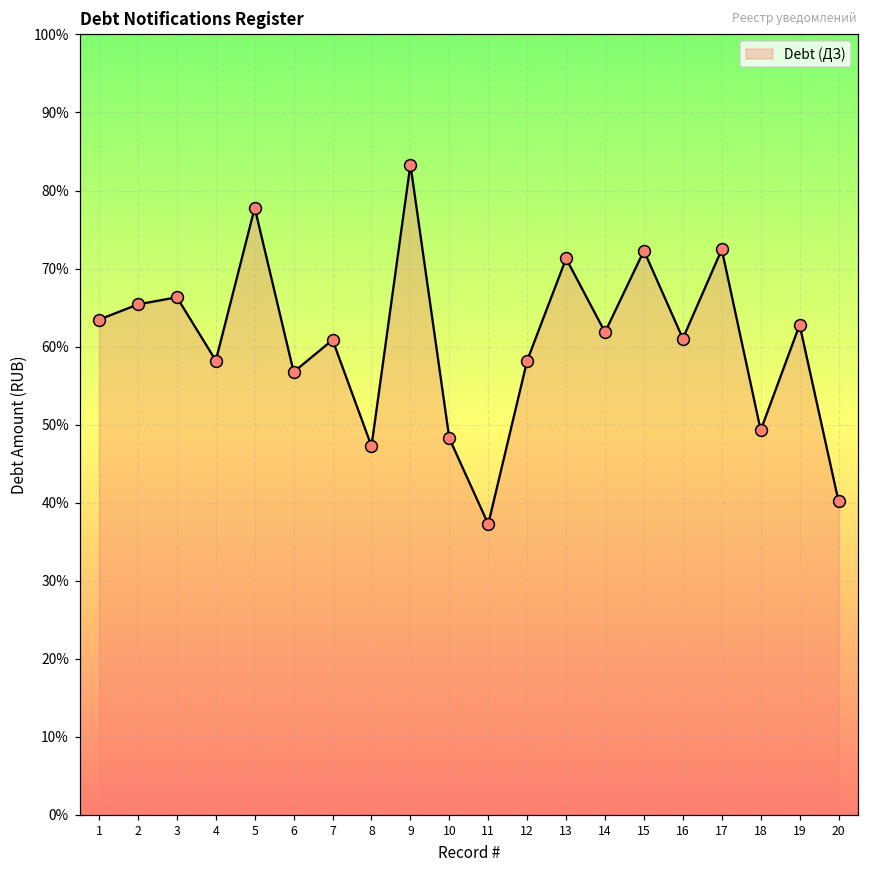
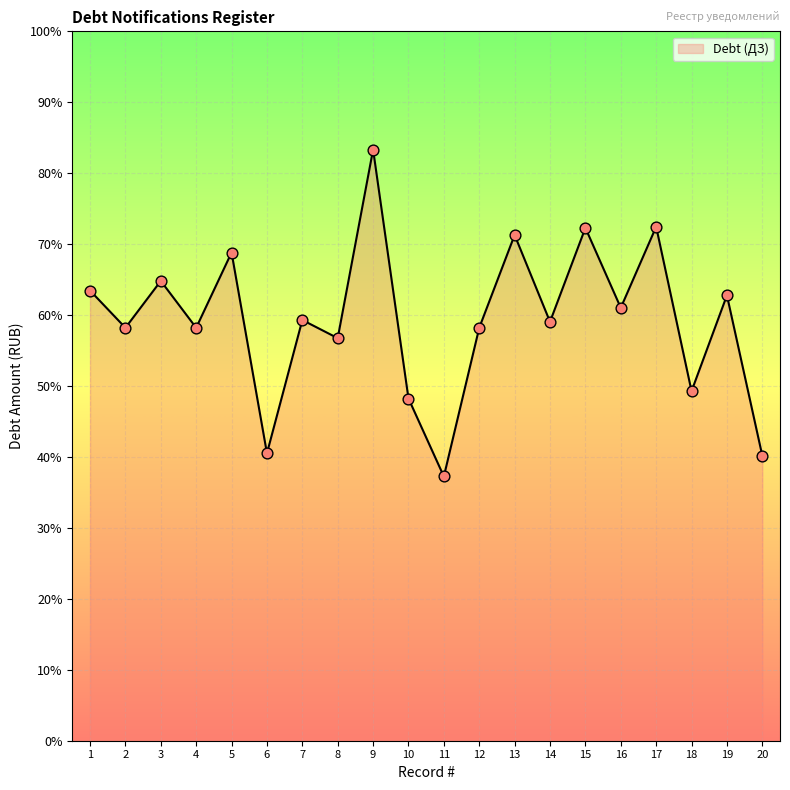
  {
    "1": "63%",
-   "2": "65%",
-   "3": "66%",
+   "2": "58%",
+   "3": "65%",
    "4": "58%",
-   "5": "78%",
-   "6": "57%",
-   "7": "61%",
-   "8": "47%",
+   "5": "69%",
+   "6": "41%",
+   "7": "59%",
+   "8": "57%",
    "9": "83%",
    "10": "48%",
    "11": "37%",
    "12": "58%",
    "13": "71%",
-   "14": "62%",
+   "14": "59%",
    "15": "72%",
    "16": "61%",
    "17": "72%",
    "18": "49%",
    "19": "63%",
    "20": "40%"
  }
